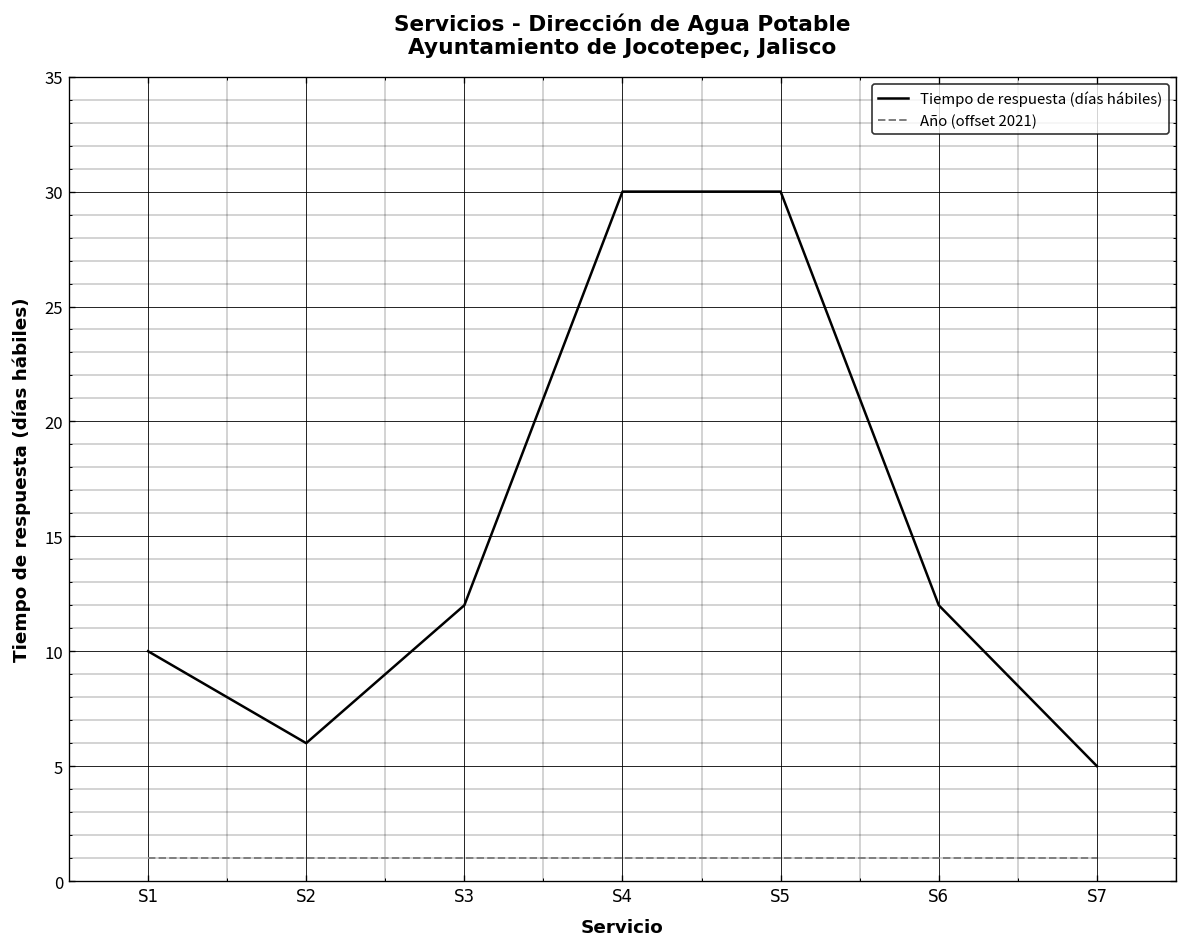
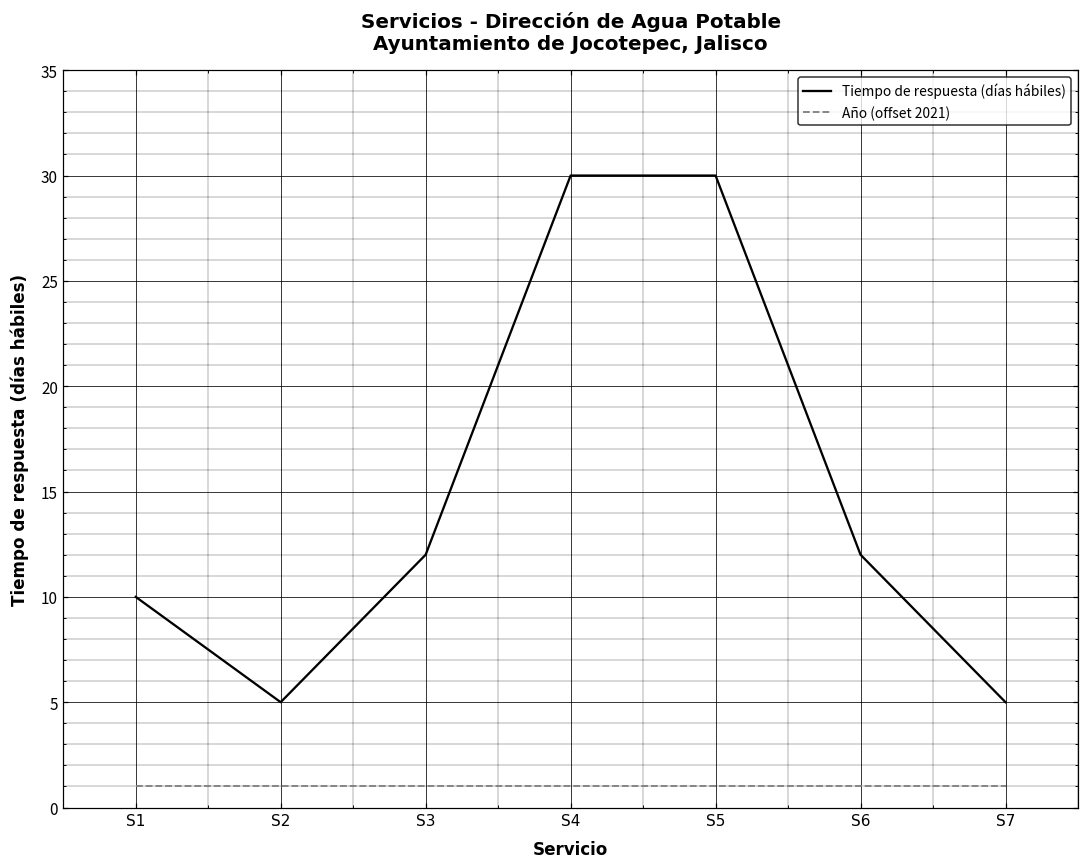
  {
    "Tiempo de respuesta (días hábiles)": {
      "S1": 10,
-     "S2": 6,
+     "S2": 5,
      "S3": 12,
      "S4": 30,
      "S5": 30,
      "S6": 12,
      "S7": 5
    },
    "Año (offset 2021)": {
      "S1": 1,
      "S2": 1,
      "S3": 1,
      "S4": 1,
      "S5": 1,
      "S6": 1,
      "S7": 1
    }
  }
